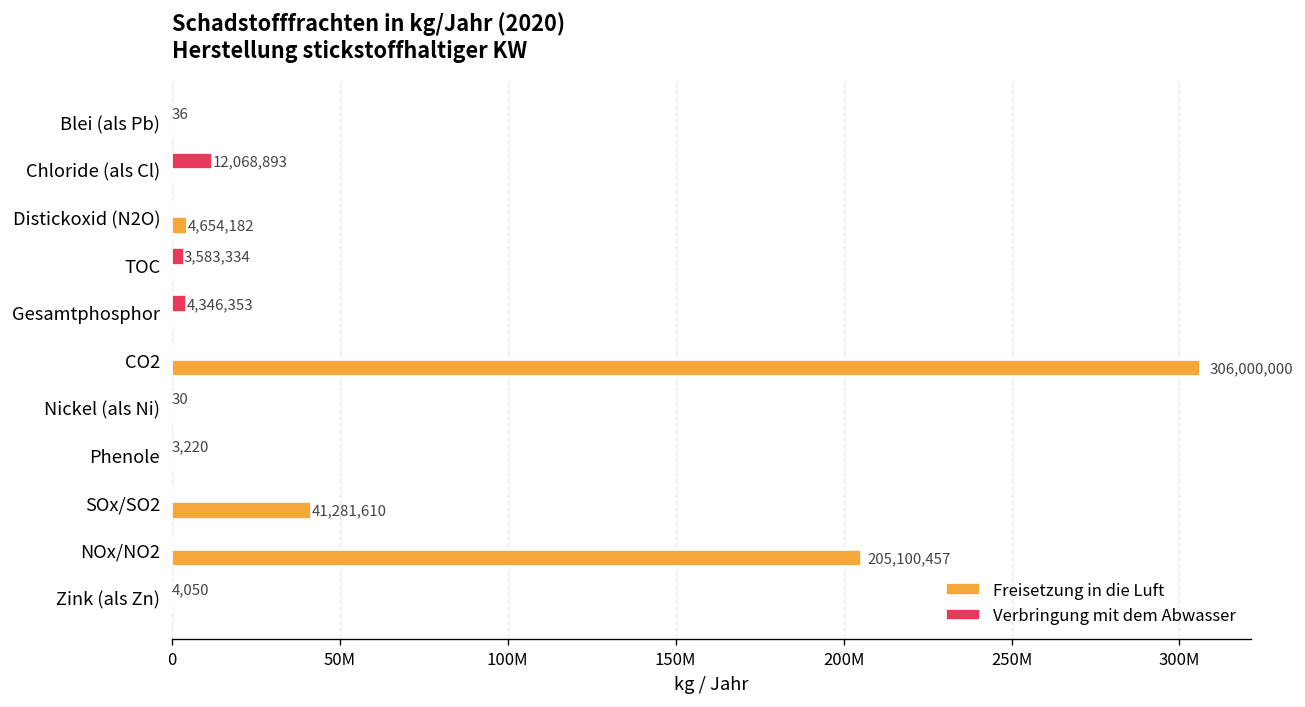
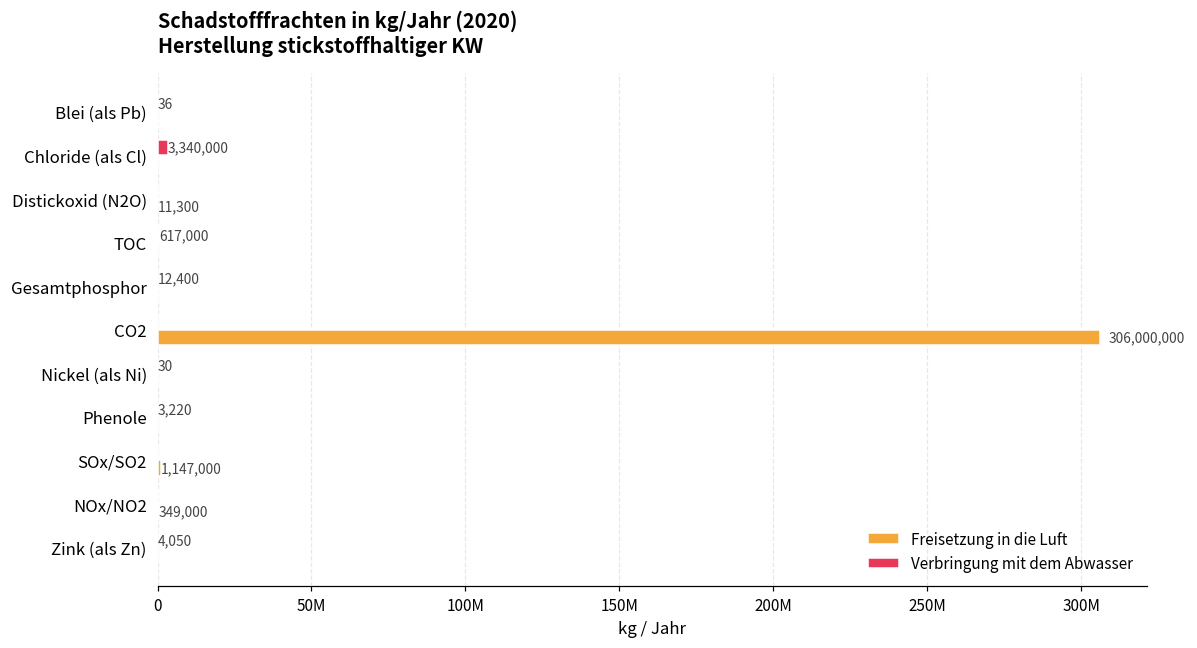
  {
    "Freisetzung in die Luft": {
-     "Distickoxid (N2O)": "4,654,182",
+     "Distickoxid (N2O)": "11,300",
      "CO2": "306,000,000",
-     "SOx/SO2": "41,281,610",
-     "NOx/NO2": "205,100,457"
+     "SOx/SO2": "1,147,000",
+     "NOx/NO2": "349,000"
    },
    "Verbringung mit dem Abwasser": {
      "Blei (als Pb)": "36",
-     "Chloride (als Cl)": "12,068,893",
-     "TOC": "3,583,334",
-     "Gesamtphosphor": "4,346,353",
+     "Chloride (als Cl)": "3,340,000",
+     "TOC": "617,000",
+     "Gesamtphosphor": "12,400",
      "Nickel (als Ni)": "30",
      "Phenole": "3,220",
      "Zink (als Zn)": "4,050"
    }
  }
